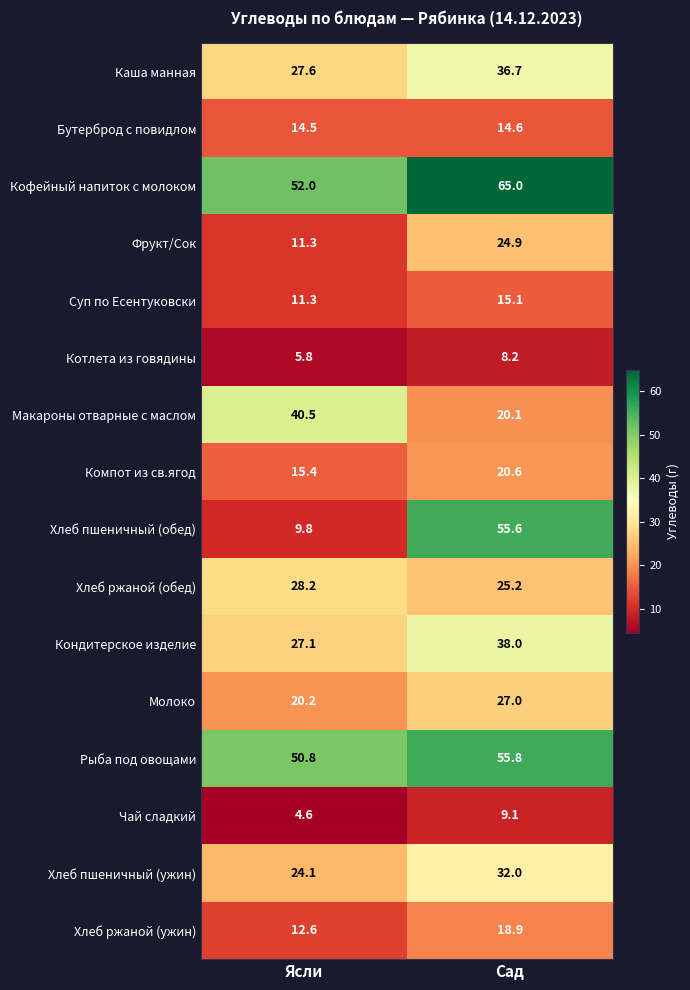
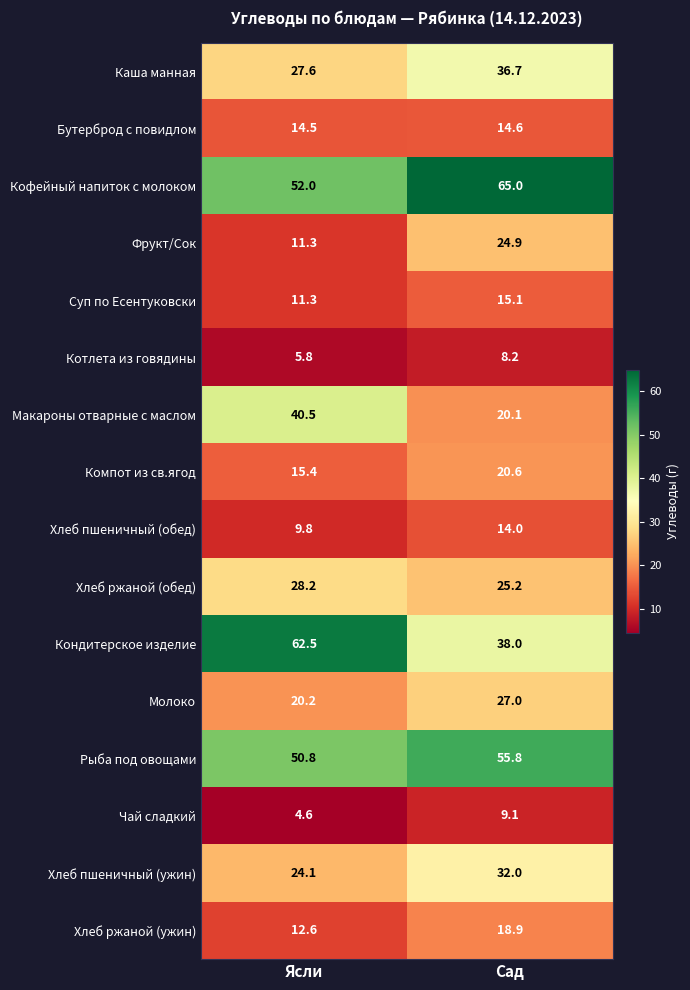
  {
    "Каша манная": {
      "Ясли": 27.6,
      "Сад": 36.7
    },
    "Бутерброд с повидлом": {
      "Ясли": 14.5,
      "Сад": 14.6
    },
    "Кофейный напиток с молоком": {
      "Ясли": 52.0,
      "Сад": 65.0
    },
    "Фрукт/Сок": {
      "Ясли": 11.3,
      "Сад": 24.9
    },
    "Суп по Есентуковски": {
      "Ясли": 11.3,
      "Сад": 15.1
    },
    "Котлета из говядины": {
      "Ясли": 5.8,
      "Сад": 8.2
    },
    "Макароны отварные с маслом": {
      "Ясли": 40.5,
      "Сад": 20.1
    },
    "Компот из св.ягод": {
      "Ясли": 15.4,
      "Сад": 20.6
    },
    "Хлеб пшеничный (обед)": {
      "Ясли": 9.8,
-     "Сад": 55.6
+     "Сад": 14.0
    },
    "Хлеб ржаной (обед)": {
      "Ясли": 28.2,
      "Сад": 25.2
    },
    "Кондитерское изделие": {
-     "Ясли": 27.1,
+     "Ясли": 62.5,
      "Сад": 38.0
    },
    "Молоко": {
      "Ясли": 20.2,
      "Сад": 27.0
    },
    "Рыба под овощами": {
      "Ясли": 50.8,
      "Сад": 55.8
    },
    "Чай сладкий": {
      "Ясли": 4.6,
      "Сад": 9.1
    },
    "Хлеб пшеничный (ужин)": {
      "Ясли": 24.1,
      "Сад": 32.0
    },
    "Хлеб ржаной (ужин)": {
      "Ясли": 12.6,
      "Сад": 18.9
    }
  }
